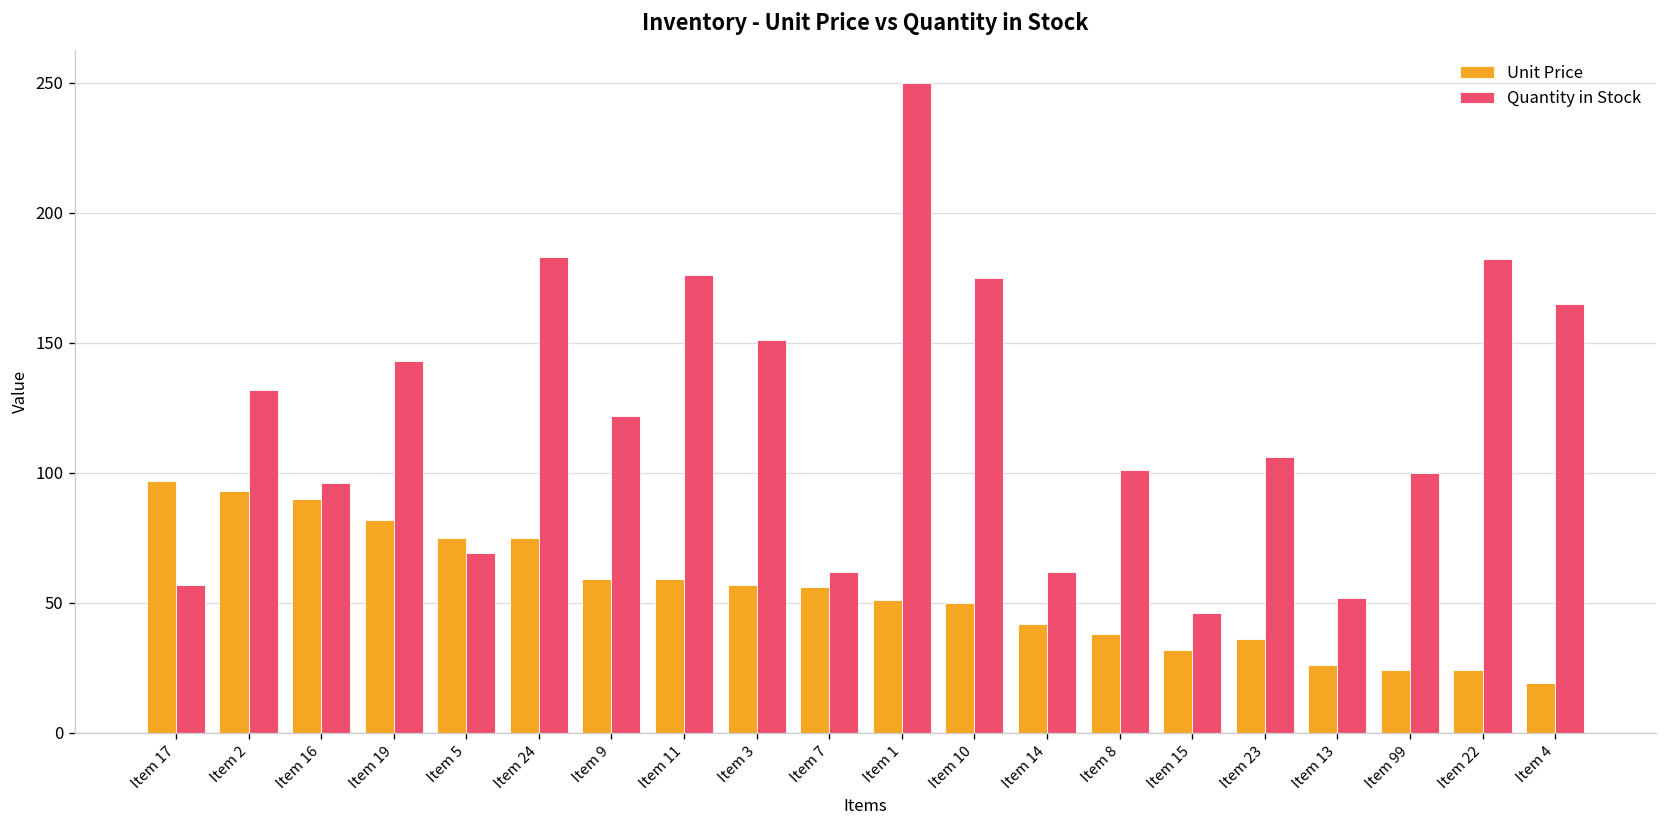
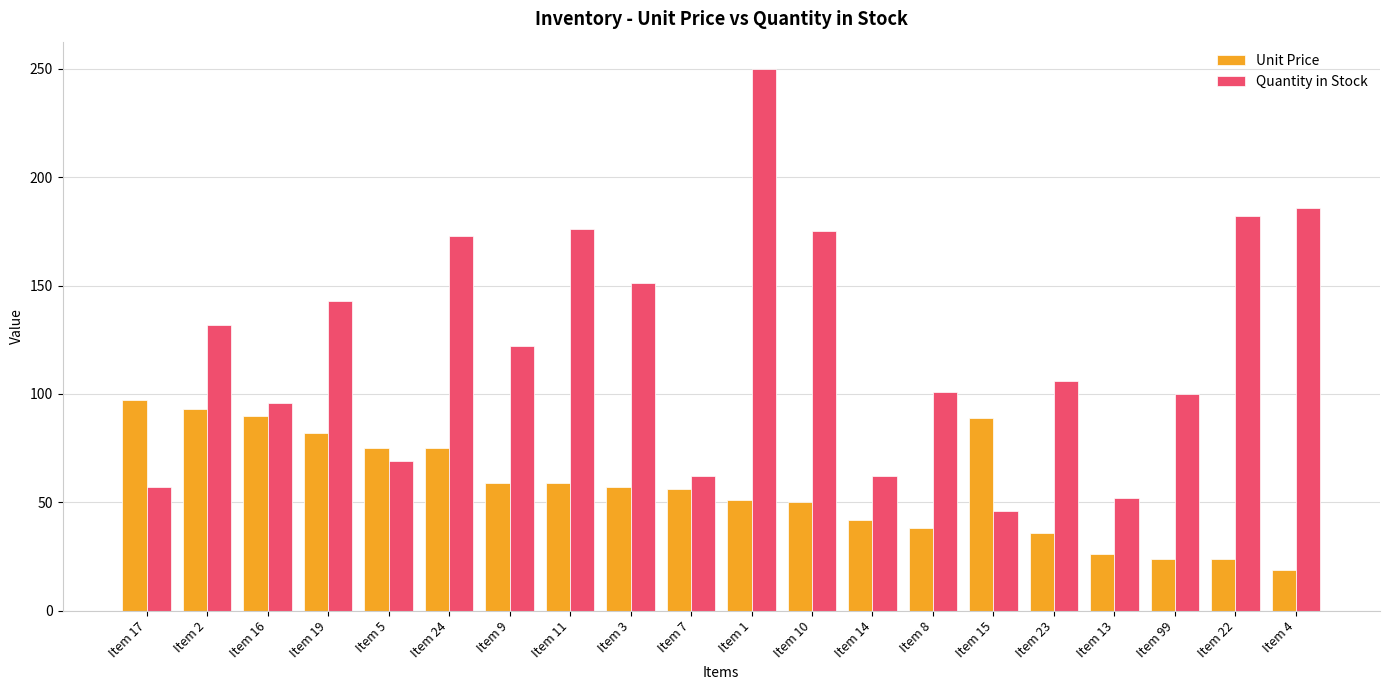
  {
    "Unit Price": {
      "Item 17": 97,
      "Item 2": 93,
      "Item 16": 90,
      "Item 19": 82,
      "Item 5": 75,
      "Item 24": 75,
      "Item 9": 59,
      "Item 11": 59,
      "Item 3": 57,
      "Item 7": 56,
      "Item 1": 51,
      "Item 10": 50,
      "Item 14": 42,
      "Item 8": 38,
-     "Item 15": 32,
+     "Item 15": 89,
      "Item 23": 36,
      "Item 13": 26,
      "Item 99": 24,
      "Item 22": 24,
      "Item 4": 19
    },
    "Quantity in Stock": {
      "Item 17": 57,
      "Item 2": 132,
      "Item 16": 96,
      "Item 19": 143,
      "Item 5": 69,
-     "Item 24": 183,
+     "Item 24": 173,
      "Item 9": 122,
      "Item 11": 176,
      "Item 3": 151,
      "Item 7": 62,
      "Item 1": 250,
      "Item 10": 175,
      "Item 14": 62,
      "Item 8": 101,
      "Item 15": 46,
      "Item 23": 106,
      "Item 13": 52,
      "Item 99": 100,
      "Item 22": 182,
-     "Item 4": 165
+     "Item 4": 186
    }
  }
